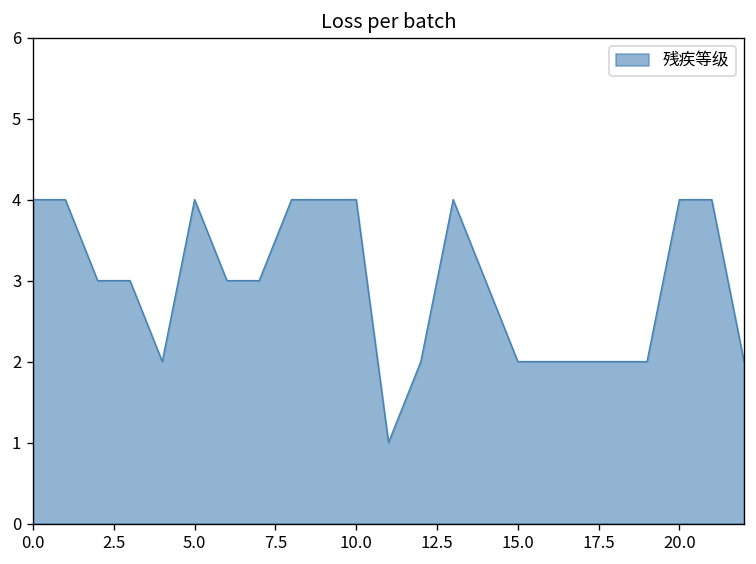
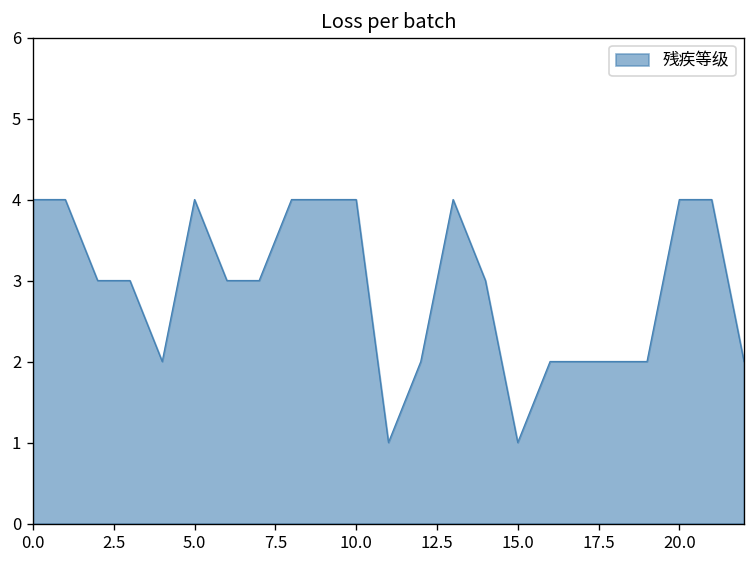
  {
    "0.0": 4,
    "5.0": 4,
    "10.0": 4,
-   "15.0": 2,
+   "15.0": 1,
    "20.0": 4
  }
